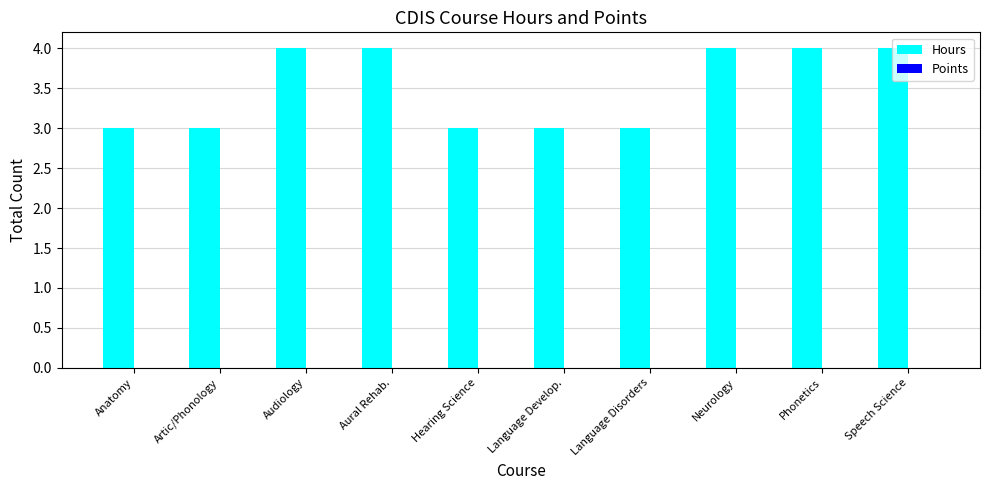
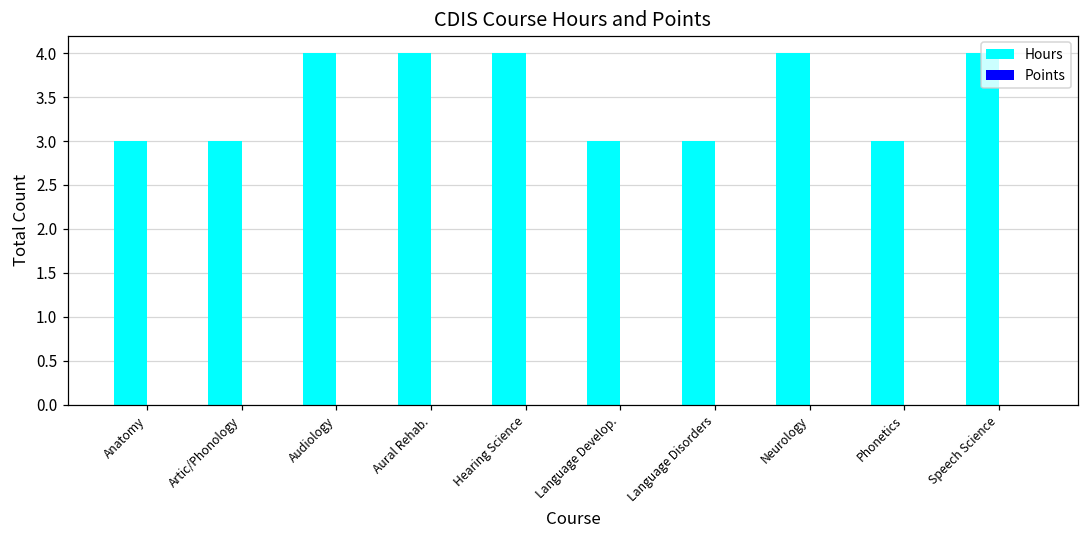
  {
    "Hours": {
      "Anatomy": 3,
      "Artic/Phonology": 3,
      "Audiology": 4,
      "Aural Rehab.": 4,
-     "Hearing Science": 3,
+     "Hearing Science": 4,
      "Language Develop.": 3,
      "Language Disorders": 3,
      "Neurology": 4,
-     "Phonetics": 4
+     "Phonetics": 3
    },
    "Points": {
      "Anatomy": 0,
      "Artic/Phonology": 0,
      "Audiology": 0,
      "Aural Rehab.": 0,
      "Hearing Science": 0,
      "Language Develop.": 0,
      "Language Disorders": 0,
      "Neurology": 0,
      "Phonetics": 0,
      "Speech Science": 0
    }
  }
